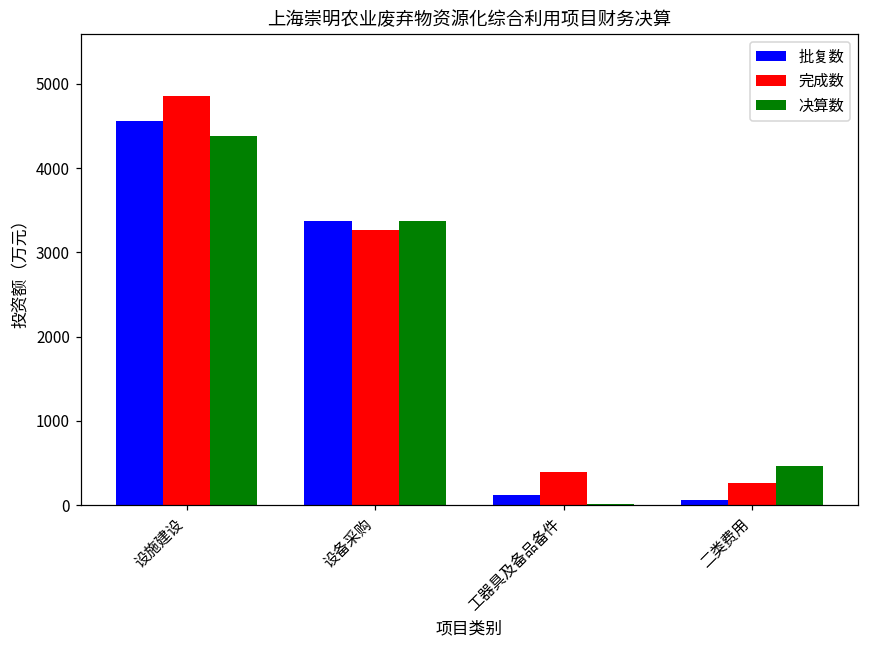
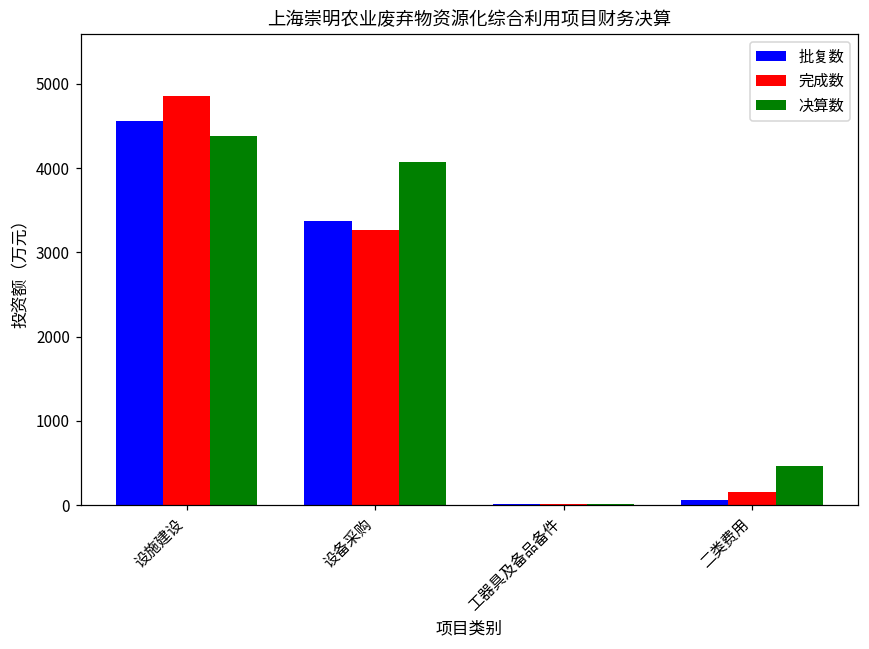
  {
    "批复数": {
      "设施建设": 4600,
      "设备采购": 3400,
-     "工器具及备品备件": 100,
+     "工器具及备品备件": 0,
      "二类费用": 100
    },
    "完成数": {
      "设施建设": 4900,
      "设备采购": 3300,
-     "工器具及备品备件": 400,
-     "二类费用": 300
+     "工器具及备品备件": 0,
+     "二类费用": 200
    },
    "决算数": {
      "设施建设": 4400,
-     "设备采购": 3400,
+     "设备采购": 4100,
      "二类费用": 500
    }
  }
